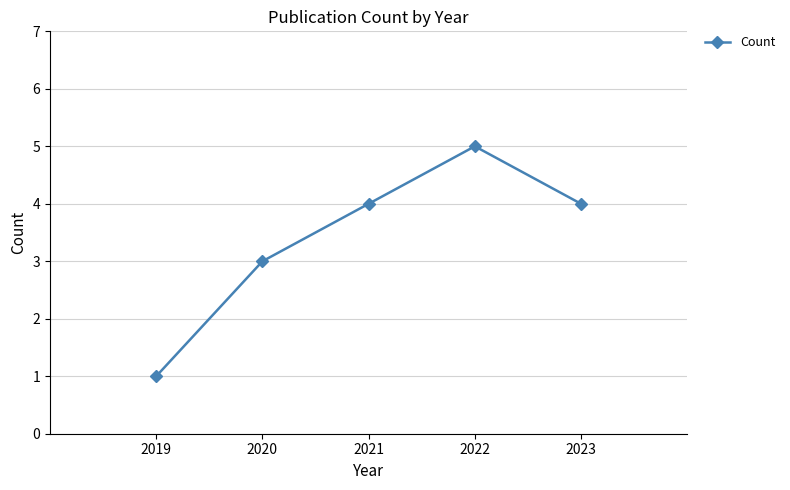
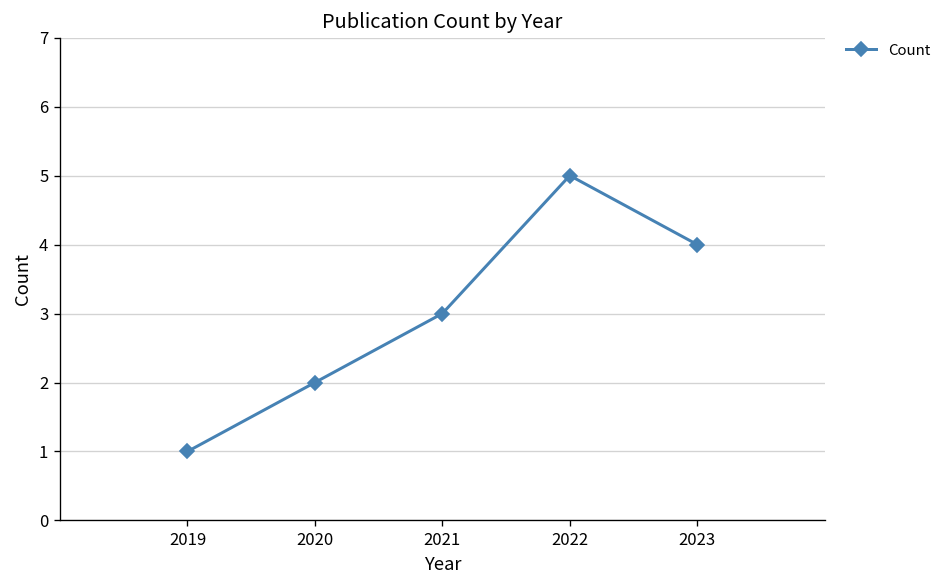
  {
    "2019": 1,
-   "2020": 3,
-   "2021": 4,
+   "2020": 2,
+   "2021": 3,
    "2022": 5,
    "2023": 4
  }
